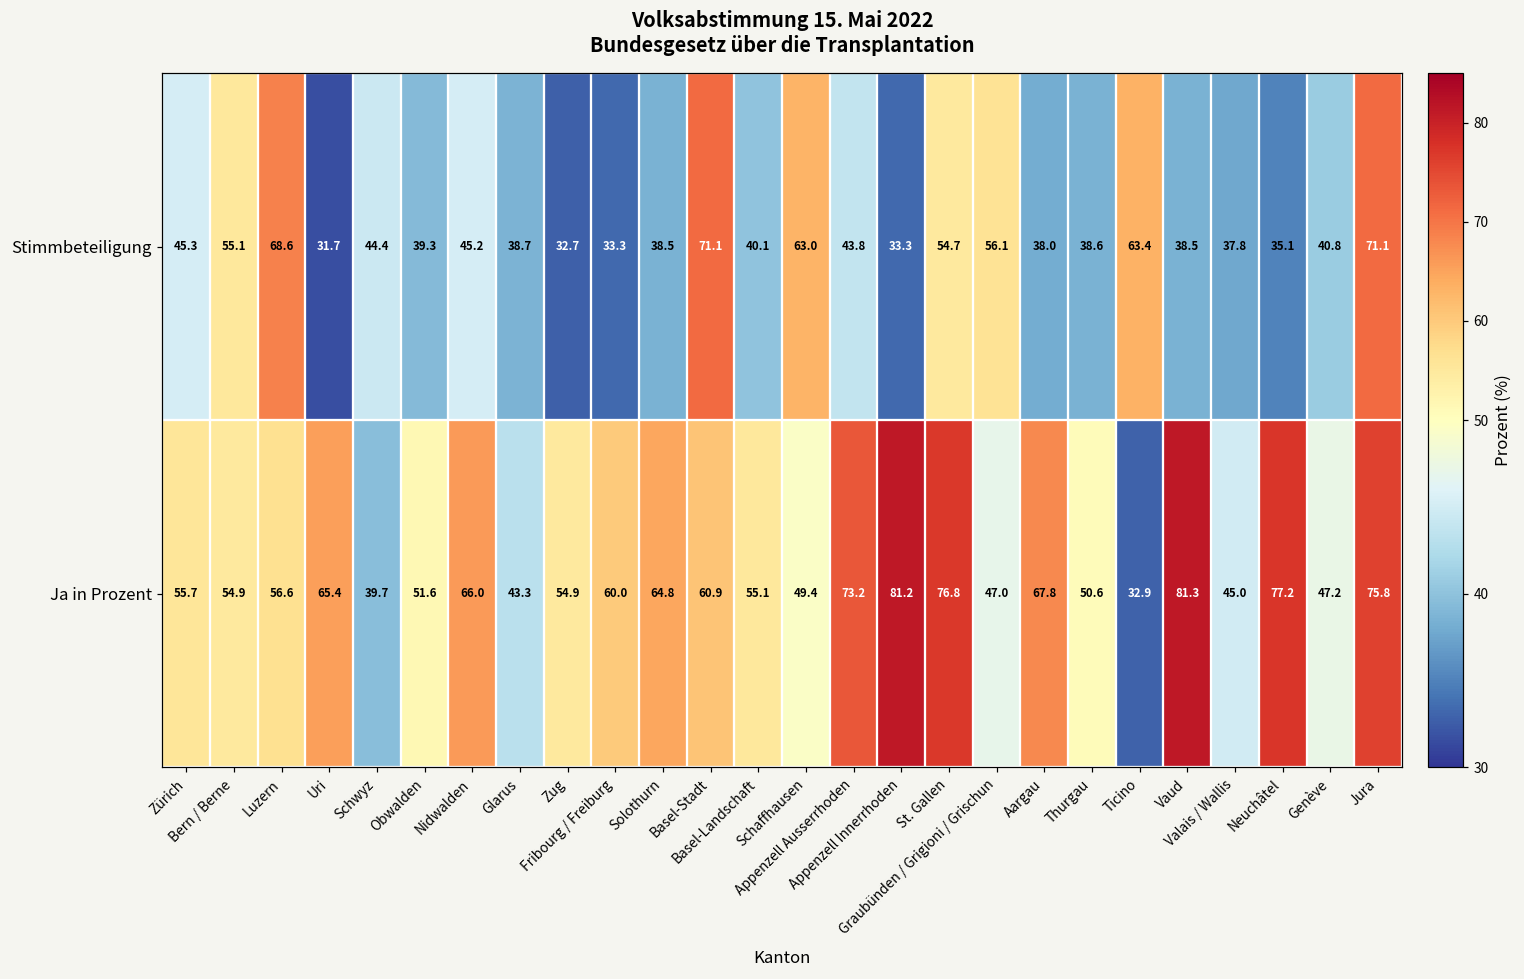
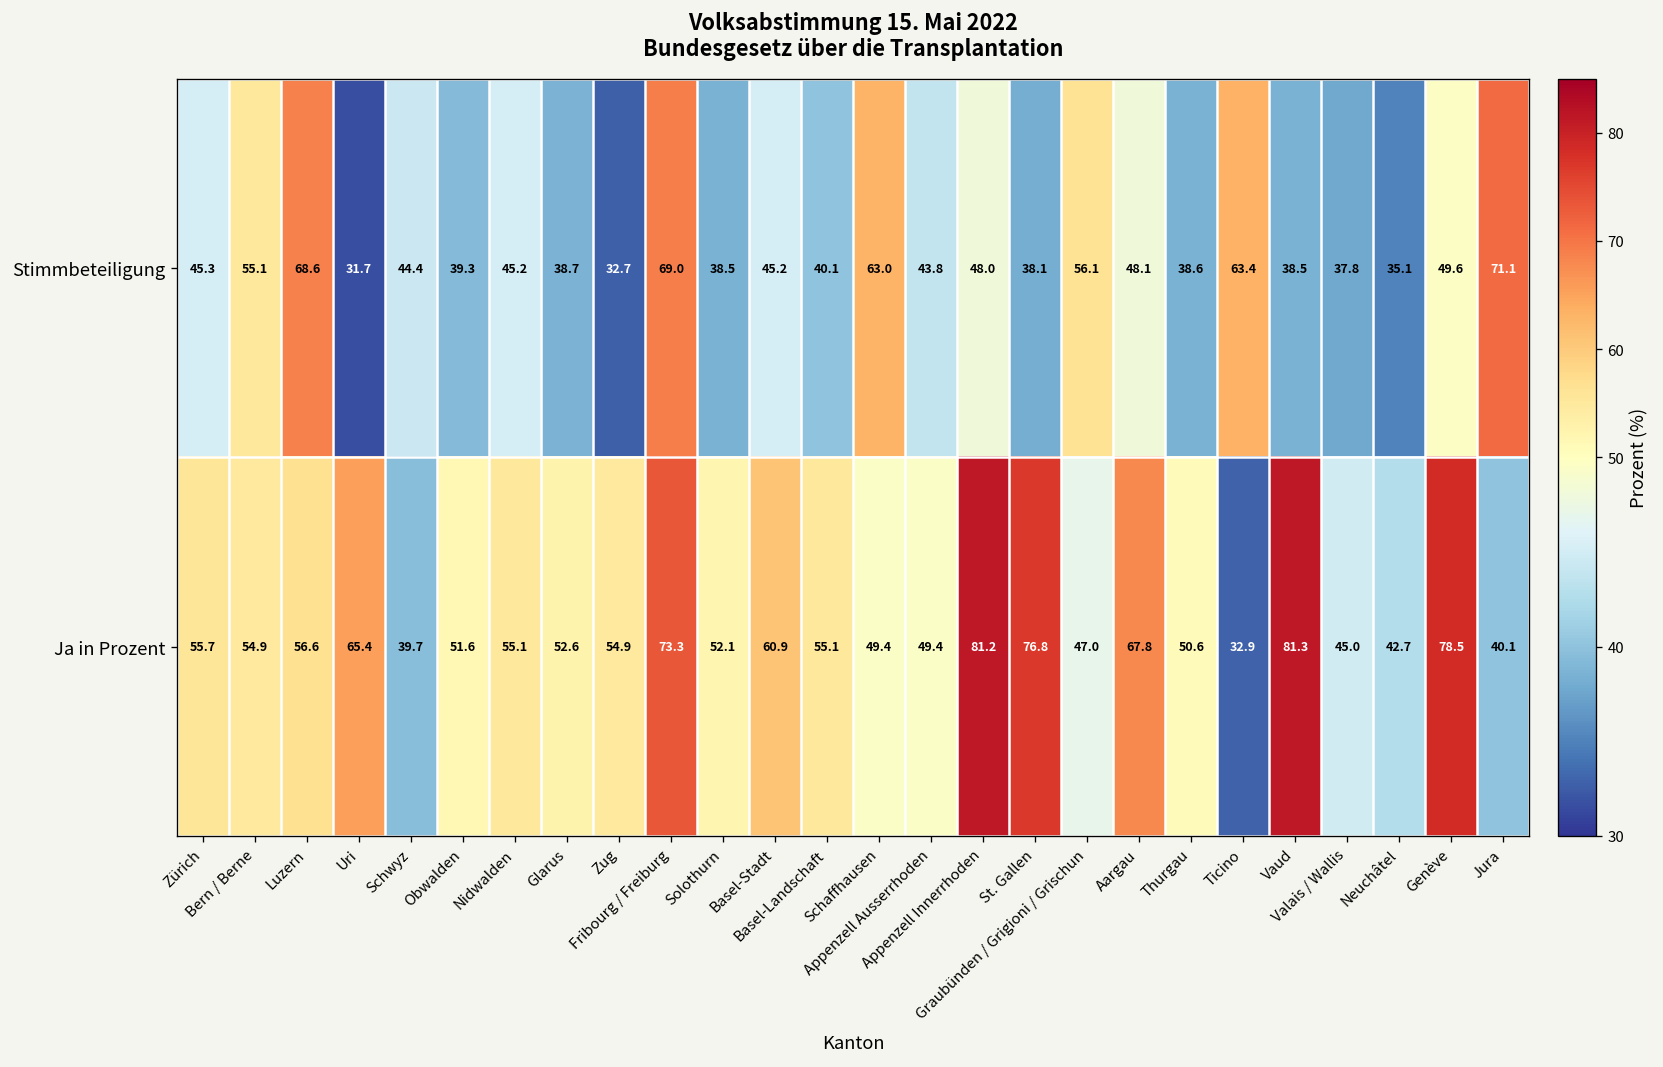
  {
    "Stimmbeteiligung": {
      "Zürich": 45.3,
      "Bern / Berne": 55.1,
      "Luzern": 68.6,
      "Uri": 31.7,
      "Schwyz": 44.4,
      "Obwalden": 39.3,
      "Nidwalden": 45.2,
      "Glarus": 38.7,
      "Zug": 32.7,
-     "Fribourg / Freiburg": 33.3,
+     "Fribourg / Freiburg": 69.0,
      "Solothurn": 38.5,
-     "Basel-Stadt": 71.1,
+     "Basel-Stadt": 45.2,
      "Basel-Landschaft": 40.1,
      "Schaffhausen": 63.0,
      "Appenzell Ausserrhoden": 43.8,
-     "Appenzell Innerrhoden": 33.3,
-     "St. Gallen": 54.7,
+     "Appenzell Innerrhoden": 48.0,
+     "St. Gallen": 38.1,
      "Graubünden / Grigioni / Grischun": 56.1,
-     "Aargau": 38.0,
+     "Aargau": 48.1,
      "Thurgau": 38.6,
      "Ticino": 63.4,
      "Vaud": 38.5,
      "Valais / Wallis": 37.8,
      "Neuchâtel": 35.1,
-     "Genève": 40.8,
+     "Genève": 49.6,
      "Jura": 71.1
    },
    "Ja in Prozent": {
      "Zürich": 55.7,
      "Bern / Berne": 54.9,
      "Luzern": 56.6,
      "Uri": 65.4,
      "Schwyz": 39.7,
      "Obwalden": 51.6,
-     "Nidwalden": 66.0,
-     "Glarus": 43.3,
+     "Nidwalden": 55.1,
+     "Glarus": 52.6,
      "Zug": 54.9,
-     "Fribourg / Freiburg": 60.0,
-     "Solothurn": 64.8,
+     "Fribourg / Freiburg": 73.3,
+     "Solothurn": 52.1,
      "Basel-Stadt": 60.9,
      "Basel-Landschaft": 55.1,
      "Schaffhausen": 49.4,
-     "Appenzell Ausserrhoden": 73.2,
+     "Appenzell Ausserrhoden": 49.4,
      "Appenzell Innerrhoden": 81.2,
      "St. Gallen": 76.8,
      "Graubünden / Grigioni / Grischun": 47.0,
      "Aargau": 67.8,
      "Thurgau": 50.6,
      "Ticino": 32.9,
      "Vaud": 81.3,
      "Valais / Wallis": 45.0,
-     "Neuchâtel": 77.2,
-     "Genève": 47.2,
-     "Jura": 75.8
+     "Neuchâtel": 42.7,
+     "Genève": 78.5,
+     "Jura": 40.1
    }
  }
